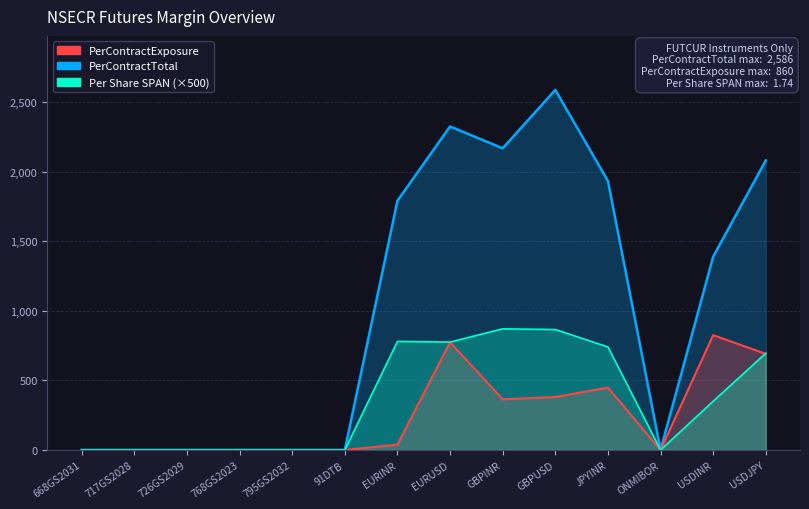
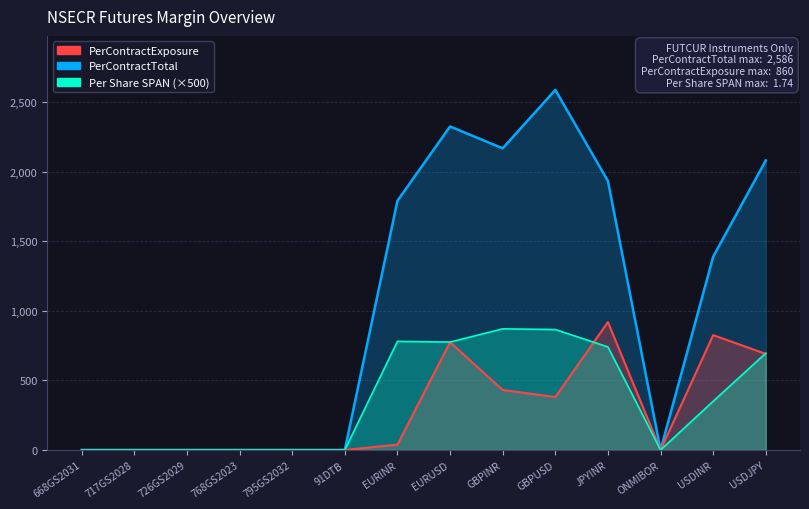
  {
    "PerContractExposure": {
      "EURINR": 40,
-     "GBPINR": 360,
+     "GBPINR": 430,
      "GBPUSD": 380,
-     "JPYINR": 450,
+     "JPYINR": 920,
      "USDINR": 820
    }
  }
